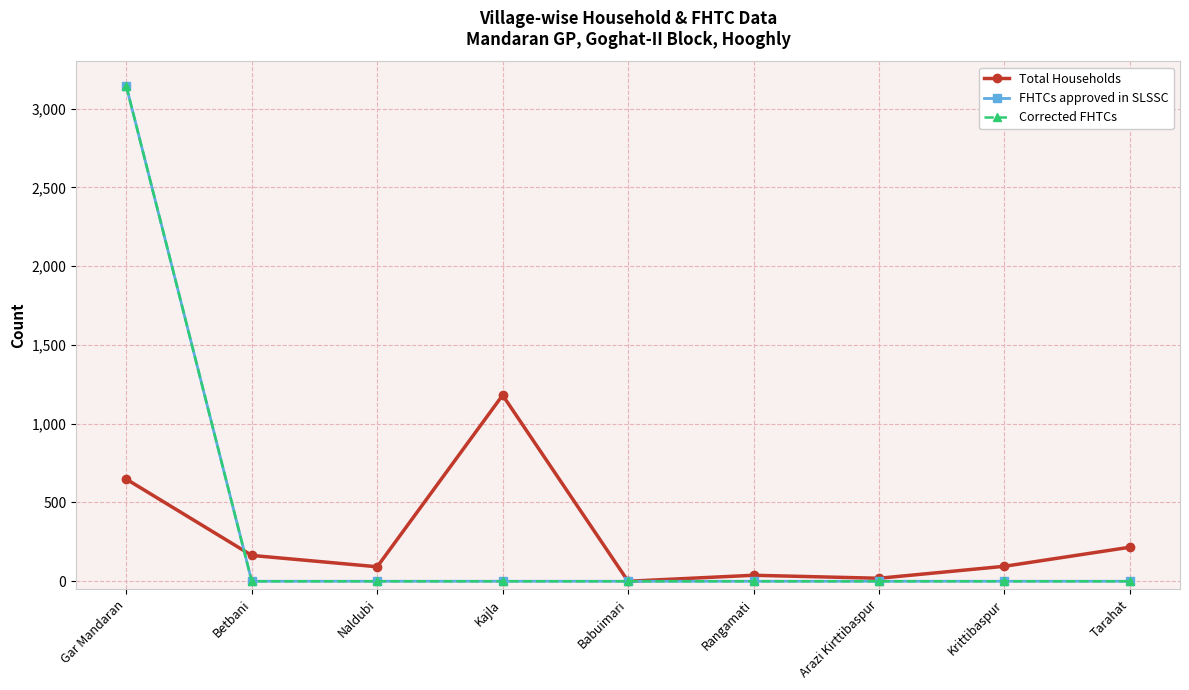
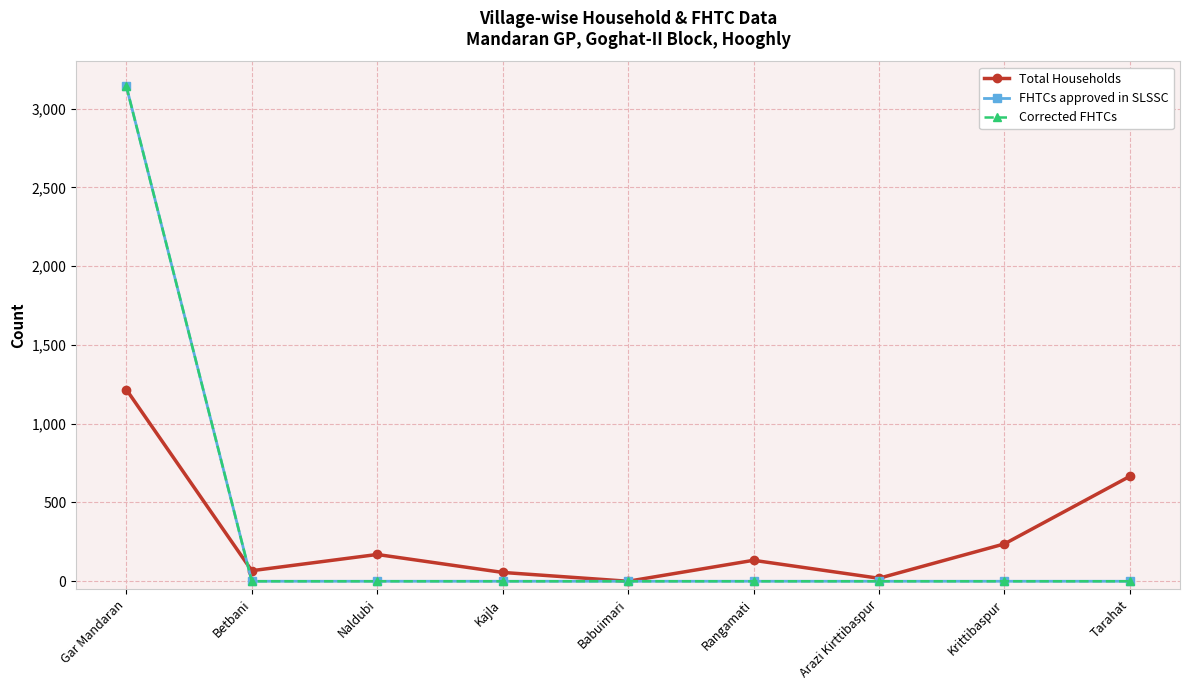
  {
    "Total Households": {
-     "Gar Mandaran": "650",
-     "Betbani": "160",
-     "Naldubi": "90",
-     "Kajla": "1,180",
-     "Rangamati": "40",
+     "Gar Mandaran": "1,220",
+     "Betbani": "70",
+     "Naldubi": "170",
+     "Kajla": "60",
+     "Rangamati": "130",
      "Arazi Kirttibaspur": "20",
-     "Krittibaspur": "100",
-     "Tarahat": "220"
+     "Krittibaspur": "240",
+     "Tarahat": "670"
    },
    "Corrected FHTCs": {
      "Gar Mandaran": "3,140",
      "Betbani": "0",
      "Naldubi": "0",
      "Kajla": "0",
      "Rangamati": "0",
      "Arazi Kirttibaspur": "0",
      "Krittibaspur": "0",
      "Tarahat": "0"
    }
  }
